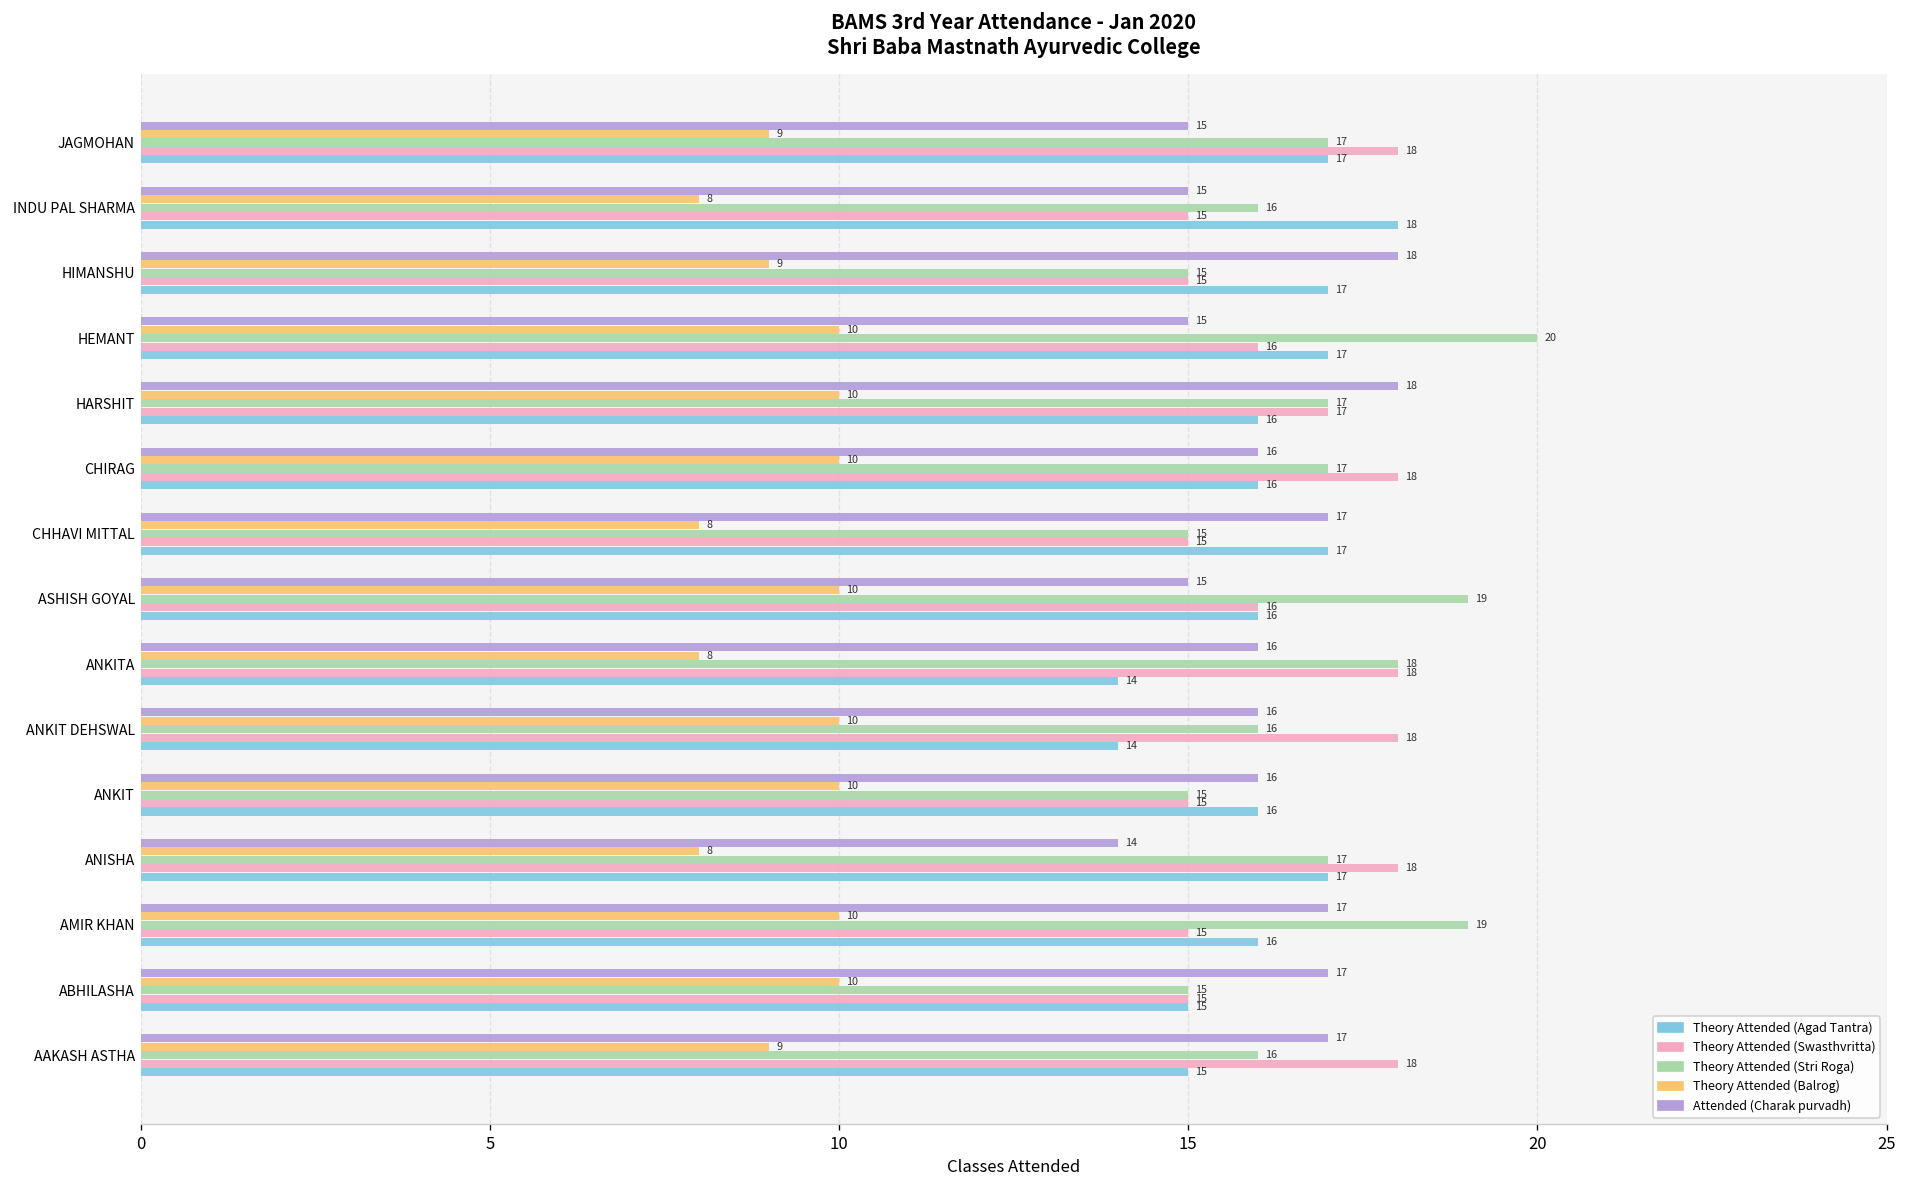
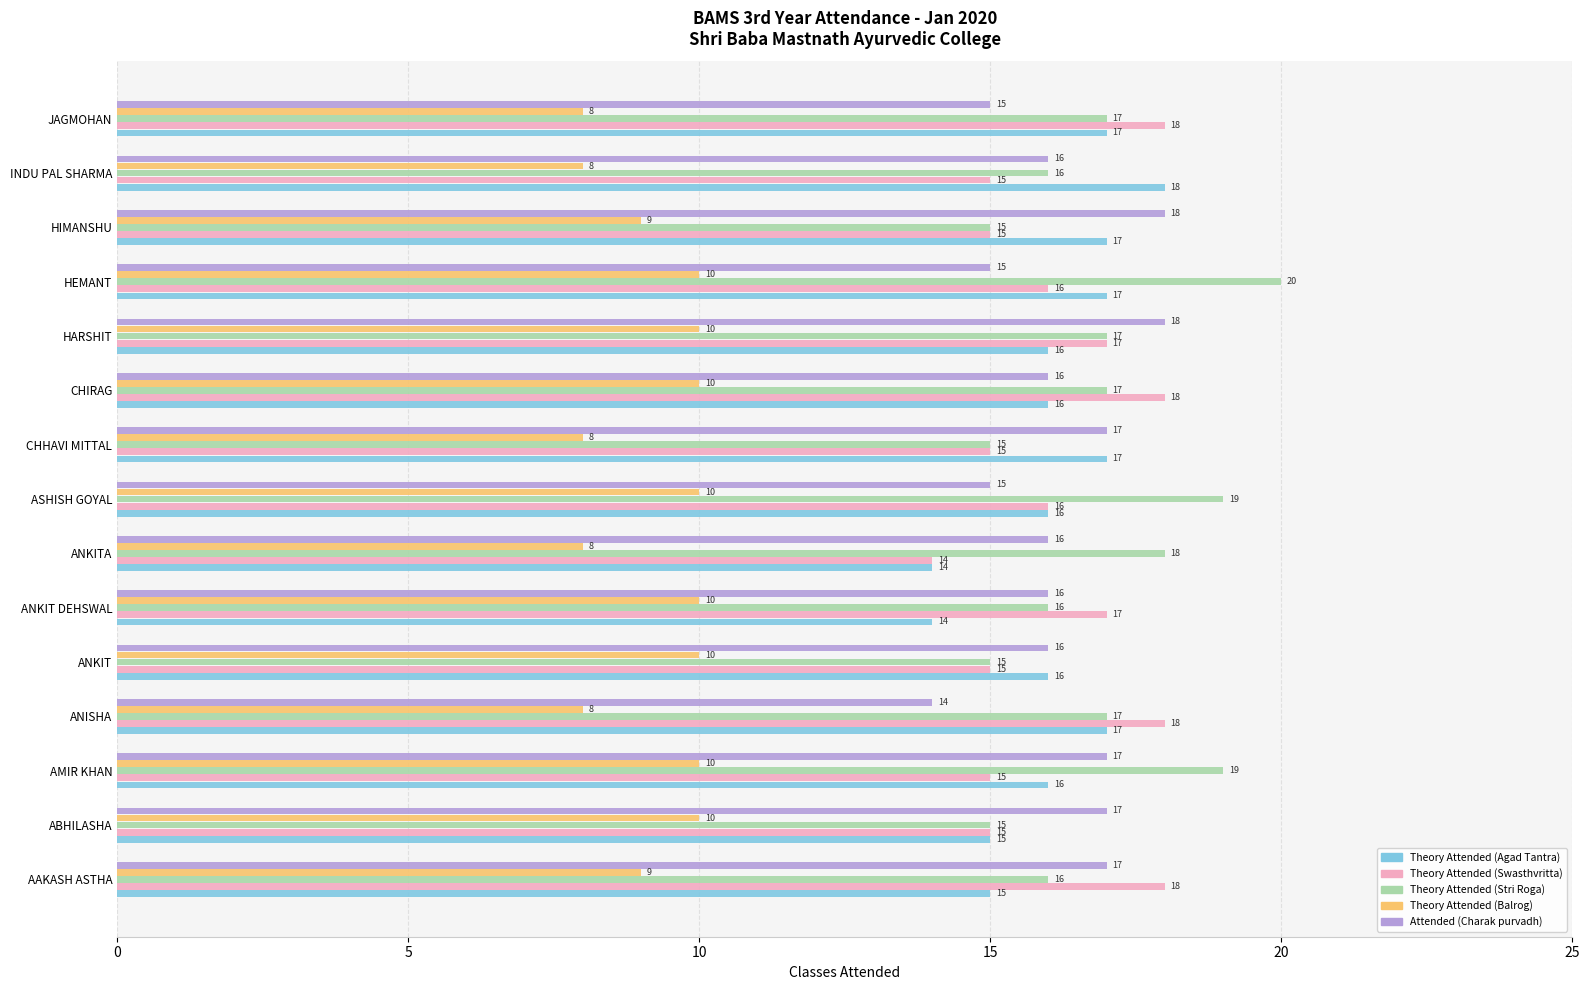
  {
    "Theory Attended (Agad Tantra)": {
      "JAGMOHAN": 17,
      "INDU PAL SHARMA": 18,
      "HIMANSHU": 17,
      "HEMANT": 17,
      "HARSHIT": 16,
      "CHIRAG": 16,
      "CHHAVI MITTAL": 17,
      "ANKITA": 14,
      "ANKIT DEHSWAL": 14,
      "ANKIT": 16,
      "ANISHA": 17,
      "AMIR KHAN": 16,
      "AAKASH ASTHA": 15
    },
    "Theory Attended (Swasthvritta)": {
      "JAGMOHAN": 18,
      "INDU PAL SHARMA": 15,
      "HEMANT": 16,
      "CHIRAG": 18,
-     "ANKITA": 18,
-     "ANKIT DEHSWAL": 18,
+     "ANKITA": 14,
+     "ANKIT DEHSWAL": 17,
      "ANISHA": 18,
      "AMIR KHAN": 15,
      "AAKASH ASTHA": 18
    },
    "Theory Attended (Stri Roga)": {
      "JAGMOHAN": 17,
      "INDU PAL SHARMA": 16,
      "HEMANT": 20,
      "CHIRAG": 17,
      "ASHISH GOYAL": 19,
      "ANKIT DEHSWAL": 16,
      "ANISHA": 17,
      "AMIR KHAN": 19,
      "AAKASH ASTHA": 16
    },
    "Theory Attended (Balrog)": {
-     "JAGMOHAN": 9,
+     "JAGMOHAN": 8,
      "INDU PAL SHARMA": 8,
      "HIMANSHU": 9,
      "HEMANT": 10,
      "HARSHIT": 10,
      "CHIRAG": 10,
      "CHHAVI MITTAL": 8,
      "ASHISH GOYAL": 10,
      "ANKITA": 8,
      "ANKIT DEHSWAL": 10,
      "ANKIT": 10,
      "ANISHA": 8,
      "AMIR KHAN": 10,
      "ABHILASHA": 10,
      "AAKASH ASTHA": 9
    },
    "Attended (Charak purvadh)": {
      "JAGMOHAN": 15,
-     "INDU PAL SHARMA": 15,
+     "INDU PAL SHARMA": 16,
      "HIMANSHU": 18,
      "HEMANT": 15,
      "HARSHIT": 18,
      "CHIRAG": 16,
      "CHHAVI MITTAL": 17,
      "ASHISH GOYAL": 15,
      "ANKITA": 16,
      "ANKIT DEHSWAL": 16,
      "ANKIT": 16,
      "ANISHA": 14,
      "AMIR KHAN": 17,
      "ABHILASHA": 17,
      "AAKASH ASTHA": 17
    }
  }
